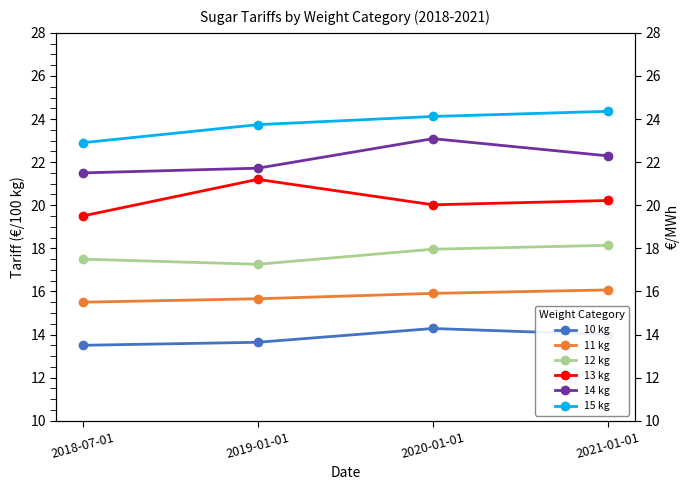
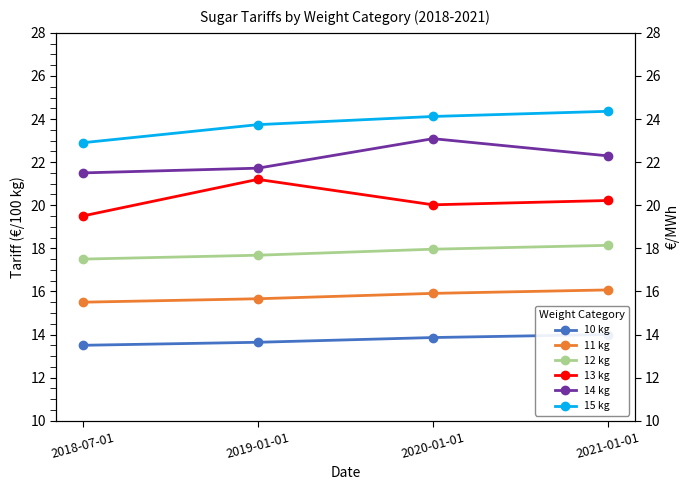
  {
    "10 kg": {
      "2018-07-01": 13.5,
      "2019-01-01": 13.6,
-     "2020-01-01": 14.3
+     "2020-01-01": 13.9
    },
    "11 kg": {
      "2018-07-01": 15.5,
      "2019-01-01": 15.7,
      "2020-01-01": 15.9,
      "2021-01-01": 16.1
    },
    "12 kg": {
      "2018-07-01": 17.5,
-     "2019-01-01": 17.3,
+     "2019-01-01": 17.7,
      "2020-01-01": 18.0,
      "2021-01-01": 18.1
    },
    "13 kg": {
      "2018-07-01": 19.5,
      "2019-01-01": 21.2,
      "2020-01-01": 20.0,
      "2021-01-01": 20.2
    },
    "14 kg": {
      "2018-07-01": 21.5,
      "2019-01-01": 21.7,
      "2020-01-01": 23.1,
      "2021-01-01": 22.3
    },
    "15 kg": {
      "2018-07-01": 22.9,
      "2019-01-01": 23.7,
      "2020-01-01": 24.1,
      "2021-01-01": 24.4
    }
  }
